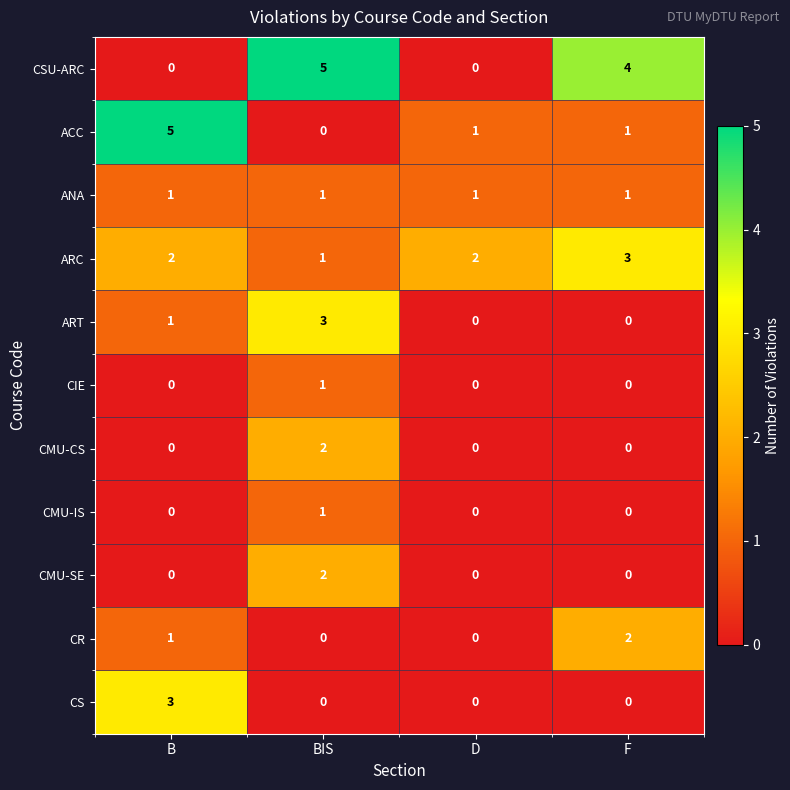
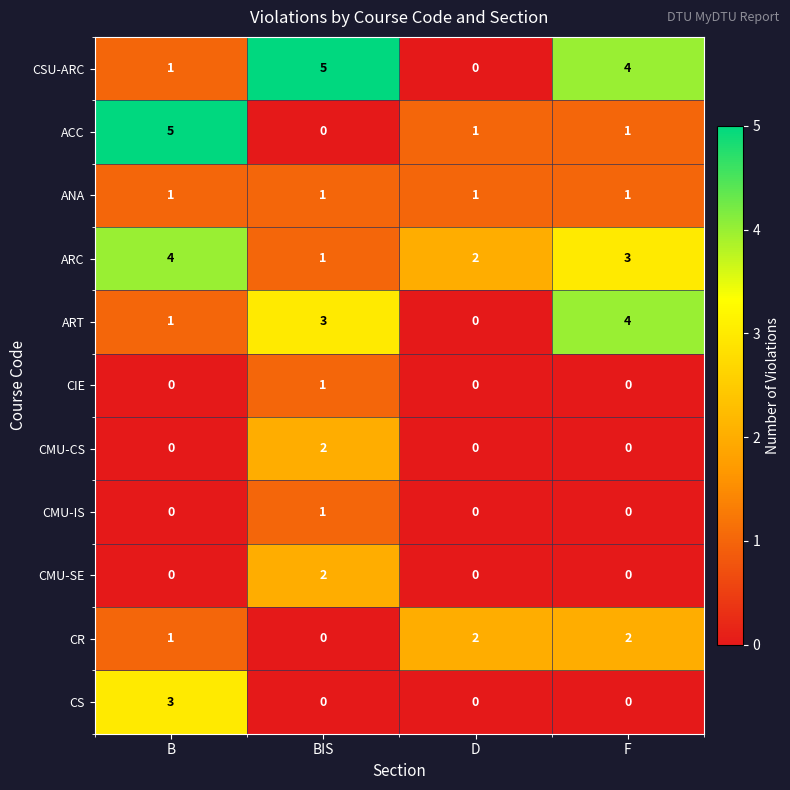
  {
    "CSU-ARC": {
-     "B": 0,
+     "B": 1,
      "BIS": 5,
      "D": 0,
      "F": 4
    },
    "ACC": {
      "B": 5,
      "BIS": 0,
      "D": 1,
      "F": 1
    },
    "ANA": {
      "B": 1,
      "BIS": 1,
      "D": 1,
      "F": 1
    },
    "ARC": {
-     "B": 2,
+     "B": 4,
      "BIS": 1,
      "D": 2,
      "F": 3
    },
    "ART": {
      "B": 1,
      "BIS": 3,
      "D": 0,
-     "F": 0
+     "F": 4
    },
    "CIE": {
      "B": 0,
      "BIS": 1,
      "D": 0,
      "F": 0
    },
    "CMU-CS": {
      "B": 0,
      "BIS": 2,
      "D": 0,
      "F": 0
    },
    "CMU-IS": {
      "B": 0,
      "BIS": 1,
      "D": 0,
      "F": 0
    },
    "CMU-SE": {
      "B": 0,
      "BIS": 2,
      "D": 0,
      "F": 0
    },
    "CR": {
      "B": 1,
      "BIS": 0,
-     "D": 0,
+     "D": 2,
      "F": 2
    },
    "CS": {
      "B": 3,
      "BIS": 0,
      "D": 0,
      "F": 0
    }
  }
